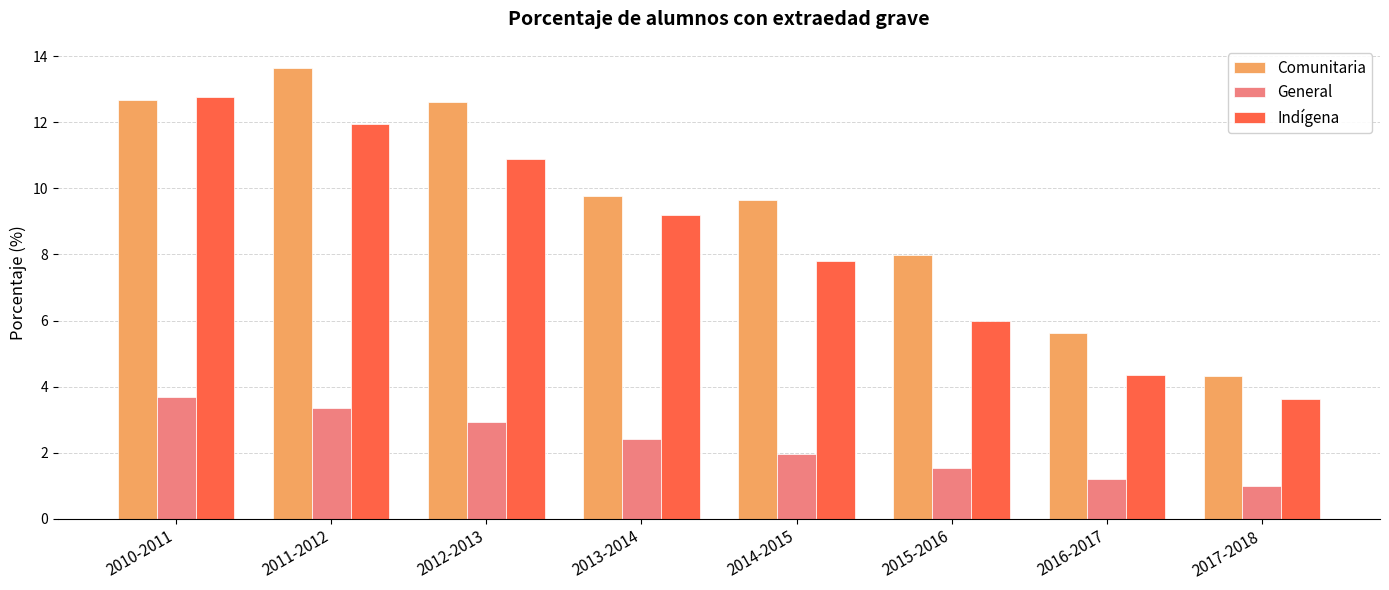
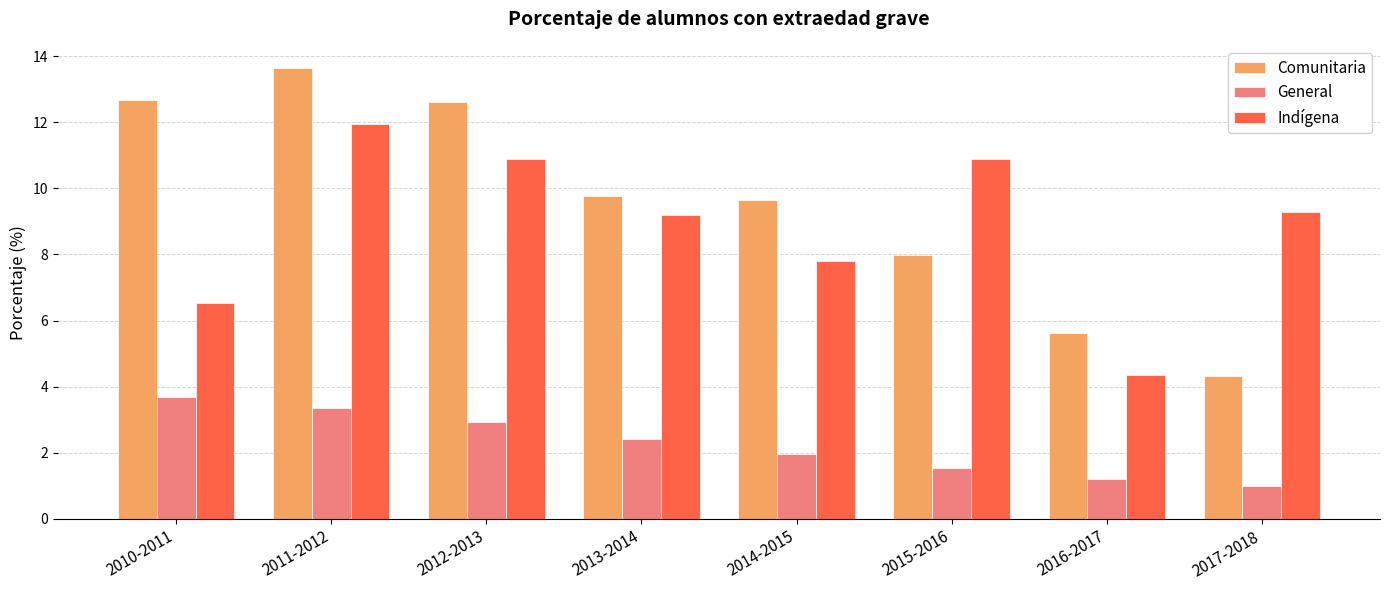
  {
    "Indígena": {
-     "2010-2011": 12.8,
+     "2010-2011": 6.5,
      "2011-2012": 12.0,
      "2012-2013": 10.9,
      "2013-2014": 9.2,
      "2014-2015": 7.8,
-     "2015-2016": 6.0,
+     "2015-2016": 10.9,
      "2016-2017": 4.4,
-     "2017-2018": 3.6
+     "2017-2018": 9.3
    }
  }
